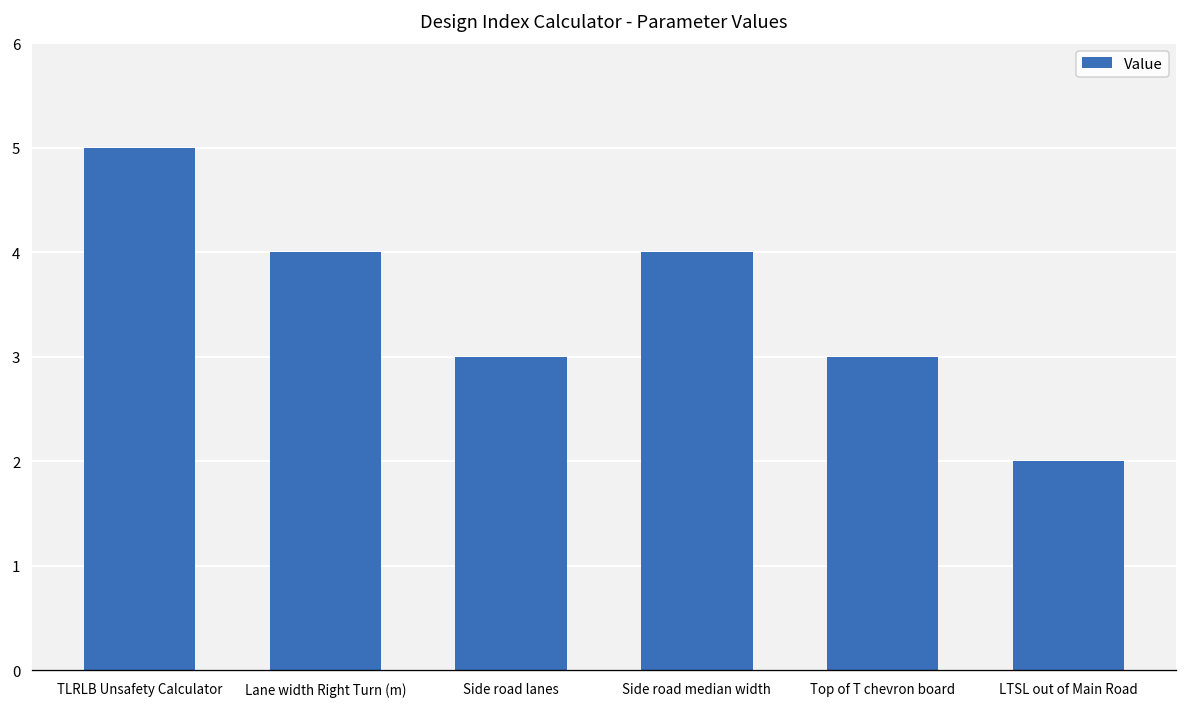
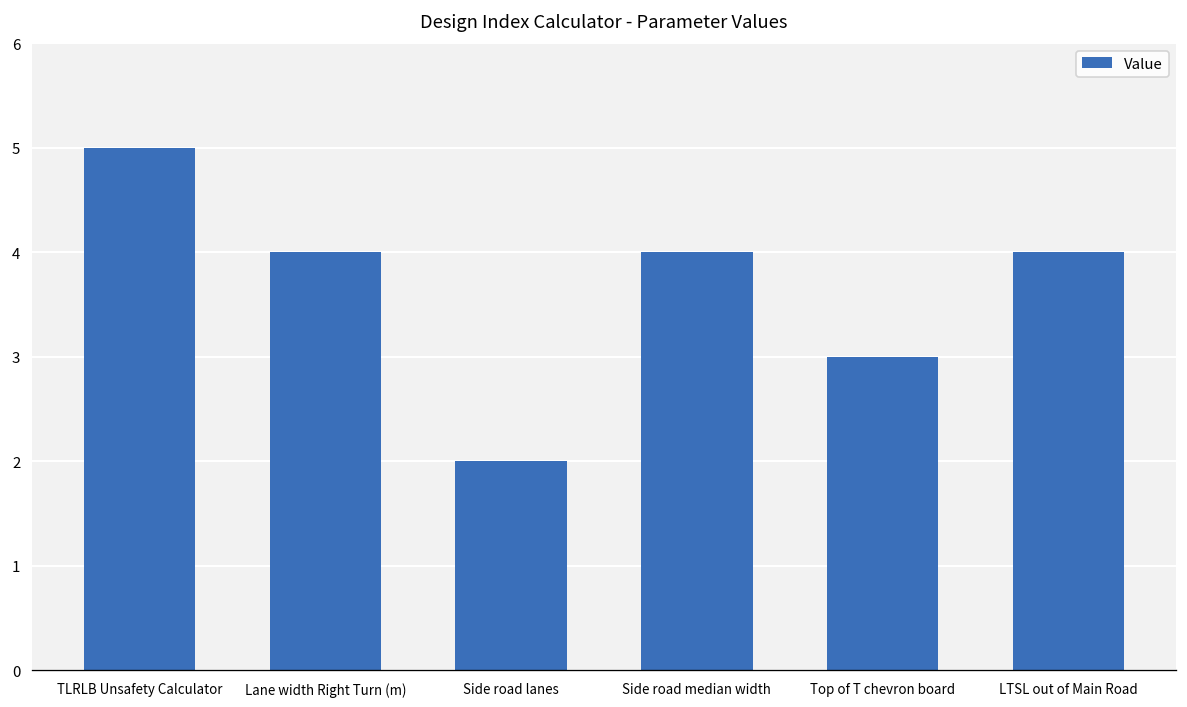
  {
    "TLRLB Unsafety Calculator": 5,
    "Lane width Right Turn (m)": 4,
-   "Side road lanes": 3,
+   "Side road lanes": 2,
    "Side road median width": 4,
    "Top of T chevron board": 3,
-   "LTSL out of Main Road": 2
+   "LTSL out of Main Road": 4
  }
